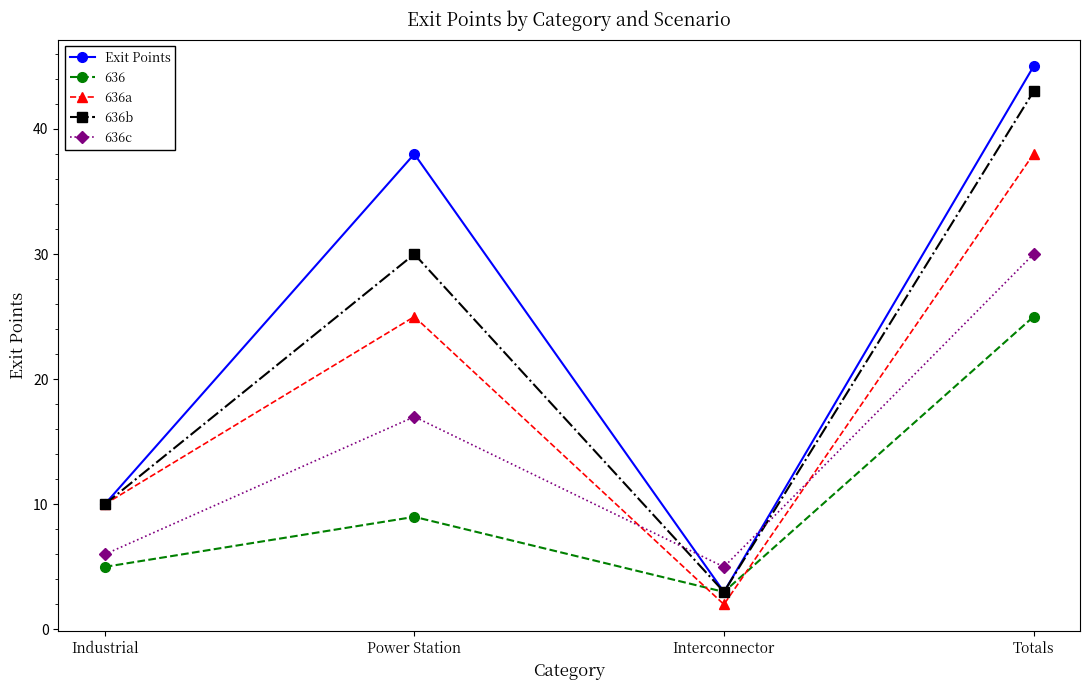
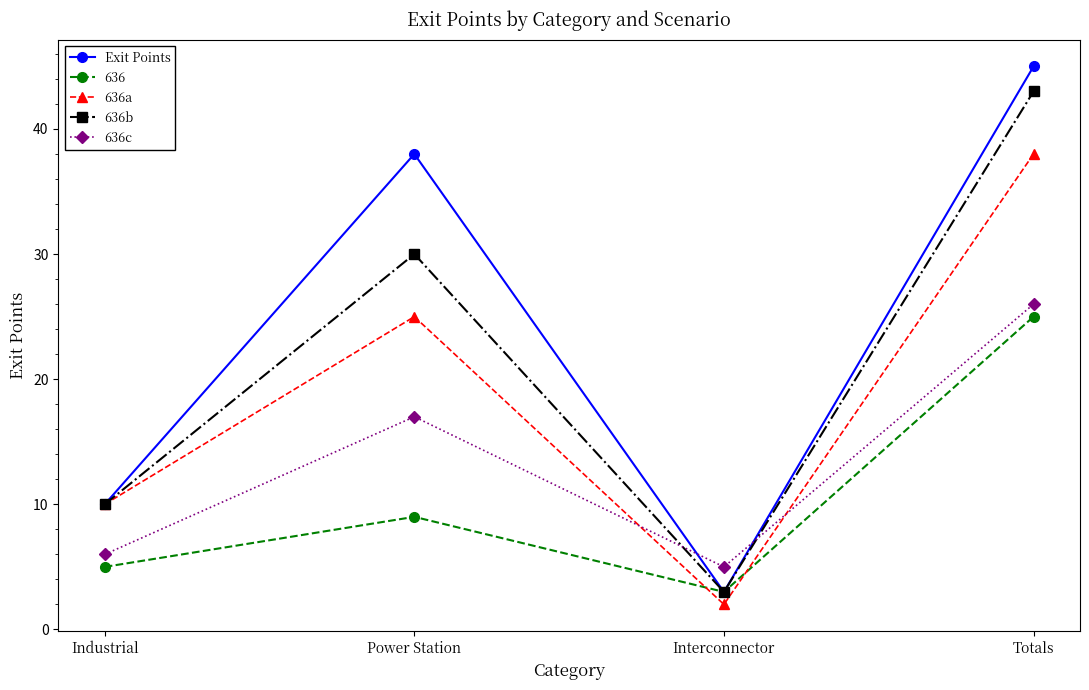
  {
    "Exit Points": {
      "Power Station": 38,
      "Totals": 45
    },
    "636": {
      "Industrial": 5,
      "Power Station": 9,
      "Totals": 25
    },
    "636a": {
      "Power Station": 25,
      "Interconnector": 2,
      "Totals": 38
    },
    "636b": {
      "Power Station": 30,
      "Totals": 43
    },
    "636c": {
      "Industrial": 6,
      "Power Station": 17,
      "Interconnector": 5,
-     "Totals": 30
+     "Totals": 26
    }
  }
